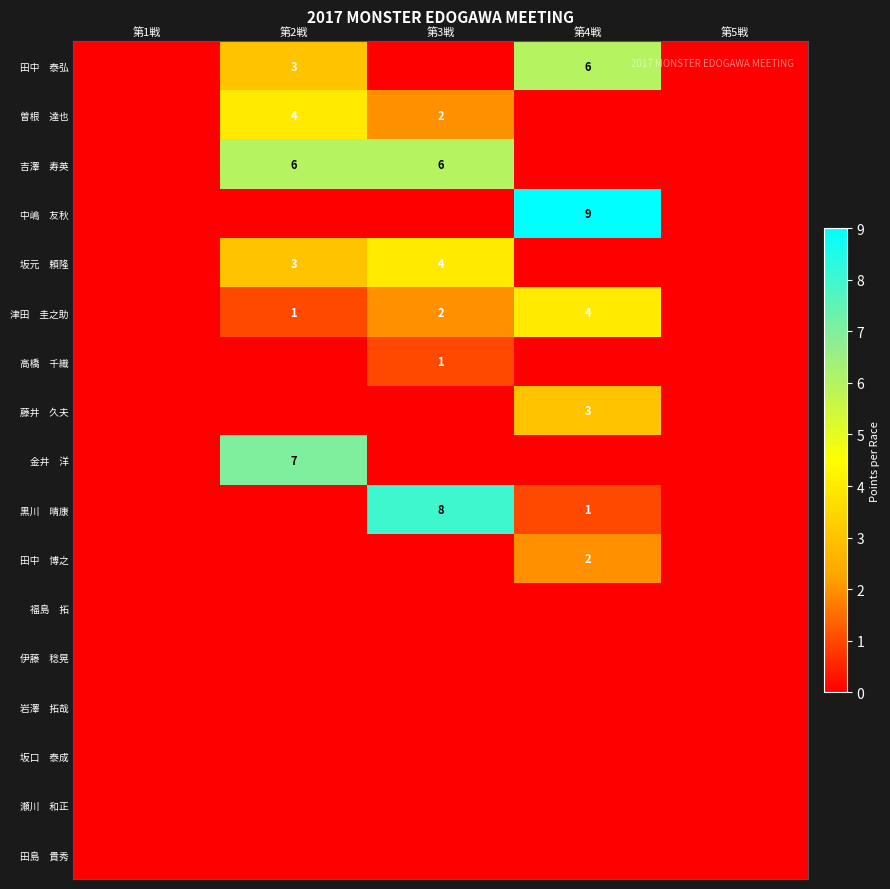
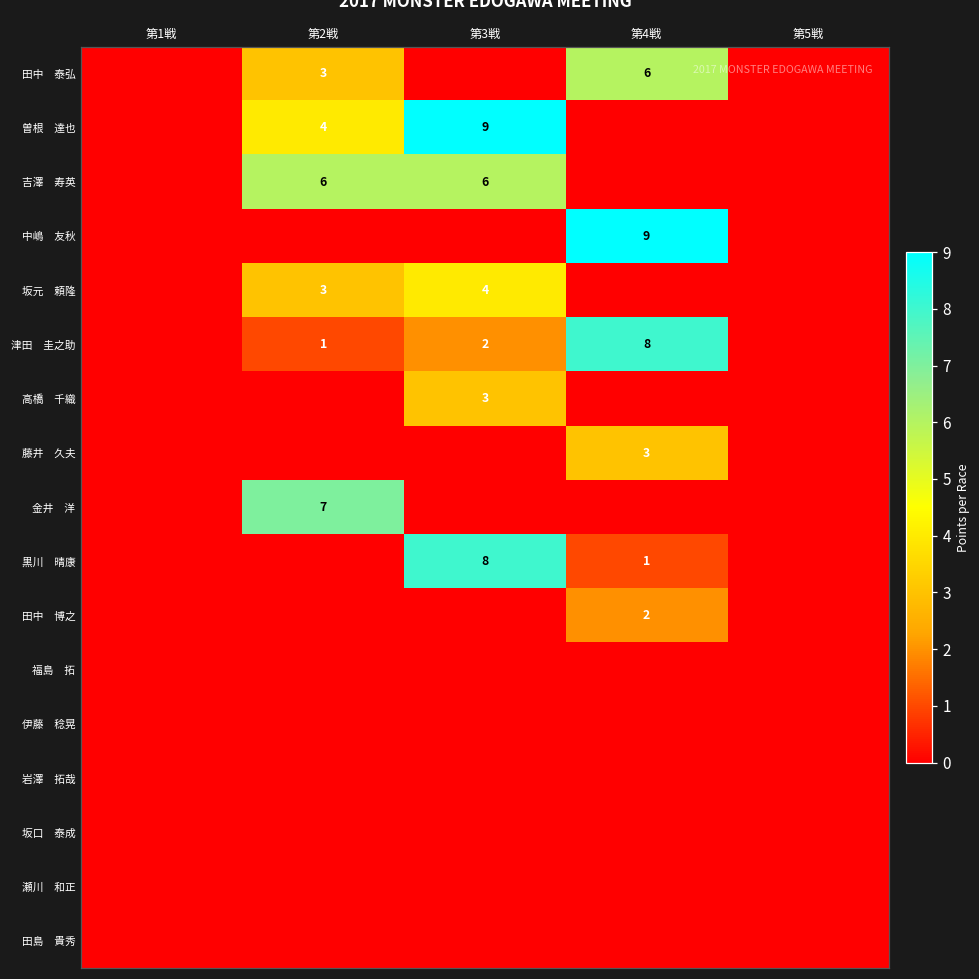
  {
    "田中 泰弘": {
      "第2戦": 3,
      "第4戦": 6,
      "第5戦": 2017
    },
    "曽根 達也": {
      "第2戦": 4,
-     "第3戦": 2
+     "第3戦": 9
    },
    "吉澤 寿英": {
      "第2戦": 6,
      "第3戦": 6
    },
    "中嶋 友秋": {
      "第4戦": 9
    },
    "坂元 頼隆": {
      "第2戦": 3,
      "第3戦": 4
    },
    "津田 圭之助": {
      "第2戦": 1,
      "第3戦": 2,
-     "第4戦": 4
+     "第4戦": 8
    },
    "高橋 千織": {
-     "第3戦": 1
+     "第3戦": 3
    },
    "藤井 久夫": {
      "第4戦": 3
    },
    "金井 洋": {
      "第2戦": 7
    },
    "黒川 晴康": {
      "第3戦": 8,
      "第4戦": 1
    },
    "田中 博之": {
      "第4戦": 2
    }
  }
